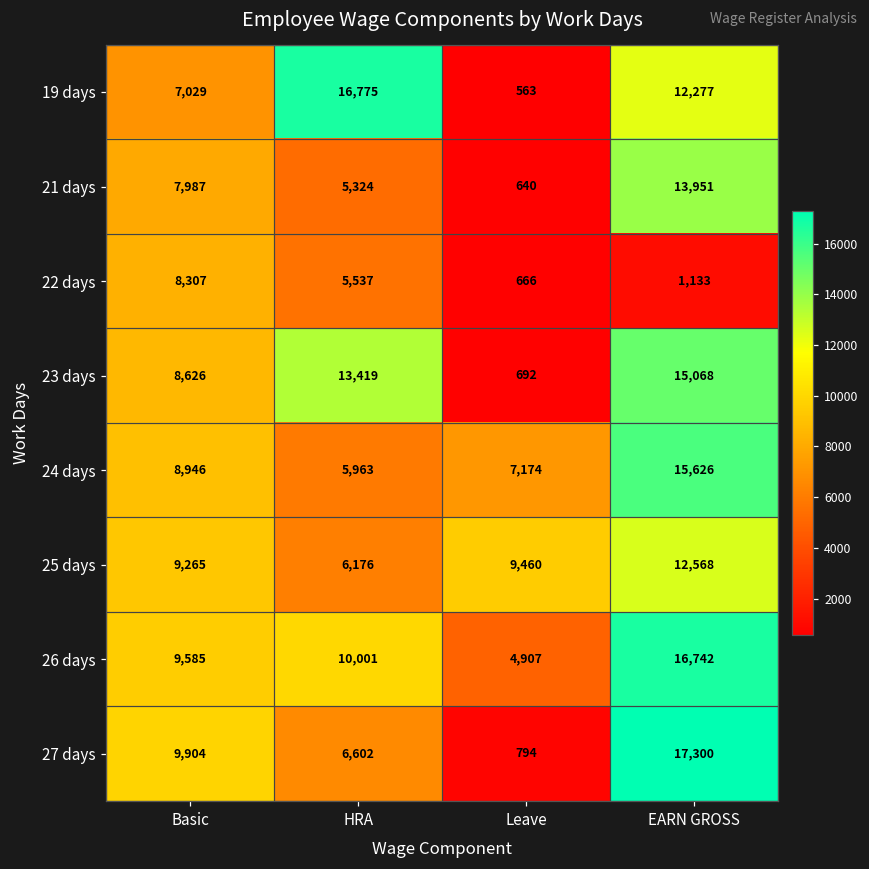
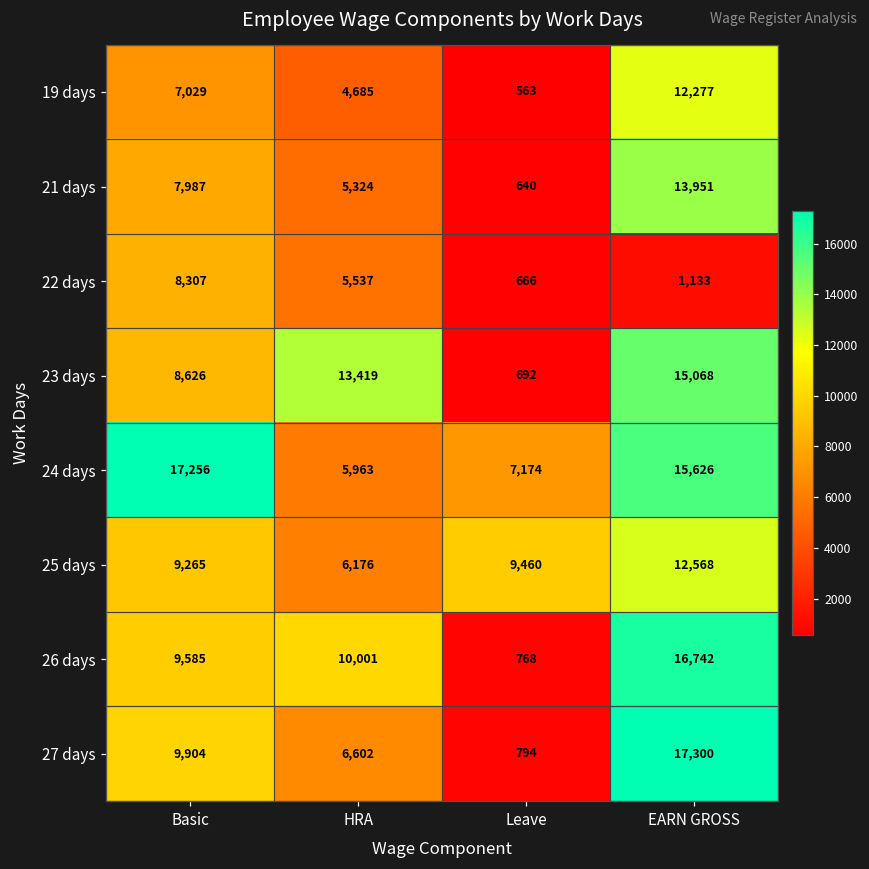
  {
    "19 days": {
      "Basic": "7,029",
-     "HRA": "16,775",
+     "HRA": "4,685",
      "Leave": "563",
      "EARN GROSS": "12,277"
    },
    "21 days": {
      "Basic": "7,987",
      "HRA": "5,324",
      "Leave": "640",
      "EARN GROSS": "13,951"
    },
    "22 days": {
      "Basic": "8,307",
      "HRA": "5,537",
      "Leave": "666",
      "EARN GROSS": "1,133"
    },
    "23 days": {
      "Basic": "8,626",
      "HRA": "13,419",
      "Leave": "692",
      "EARN GROSS": "15,068"
    },
    "24 days": {
-     "Basic": "8,946",
+     "Basic": "17,256",
      "HRA": "5,963",
      "Leave": "7,174",
      "EARN GROSS": "15,626"
    },
    "25 days": {
      "Basic": "9,265",
      "HRA": "6,176",
      "Leave": "9,460",
      "EARN GROSS": "12,568"
    },
    "26 days": {
      "Basic": "9,585",
      "HRA": "10,001",
-     "Leave": "4,907",
+     "Leave": "768",
      "EARN GROSS": "16,742"
    },
    "27 days": {
      "Basic": "9,904",
      "HRA": "6,602",
      "Leave": "794",
      "EARN GROSS": "17,300"
    }
  }
